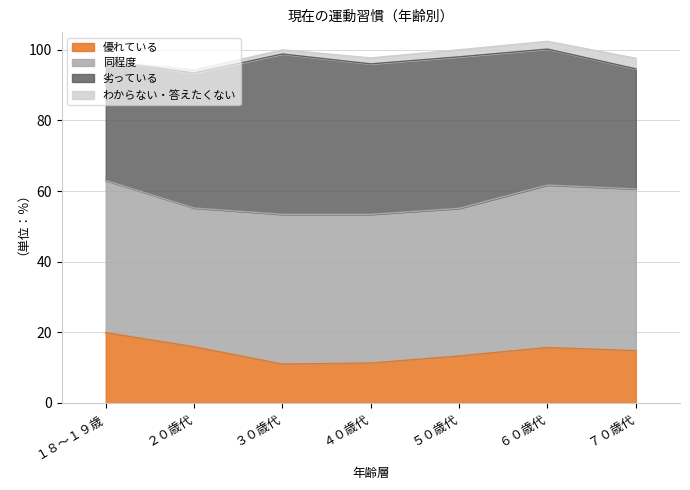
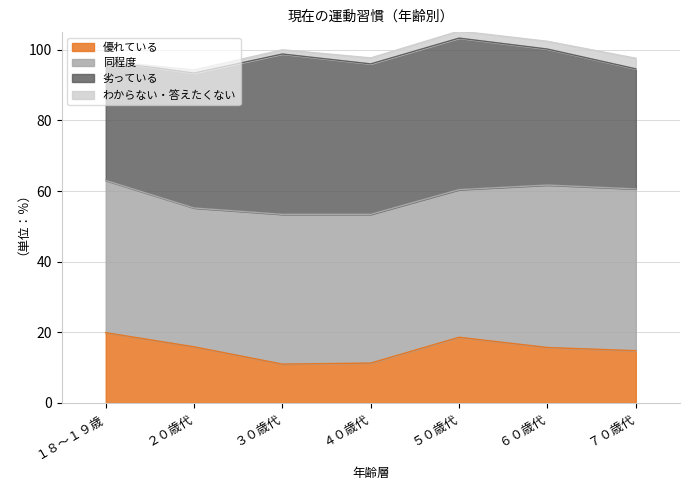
  {
    "優れている": {
      "１８～１９歳": 20,
      "２０歳代": 16,
      "３０歳代": 11,
      "４０歳代": 11,
-     "５０歳代": 13,
+     "５０歳代": 19,
      "６０歳代": 16,
      "７０歳代": 15
    },
    "同程度": {
      "１８～１９歳": 43,
      "２０歳代": 39,
      "３０歳代": 42,
      "４０歳代": 42,
      "５０歳代": 42,
      "６０歳代": 46,
      "７０歳代": 46
    },
    "劣っている": {
      "３０歳代": 45,
      "４０歳代": 43,
      "５０歳代": 43,
      "６０歳代": 39,
      "７０歳代": 34
    },
    "わからない・答えたくない": {
      "３０歳代": 1,
      "４０歳代": 2,
      "５０歳代": 2,
      "６０歳代": 2,
      "７０歳代": 3
    }
  }
